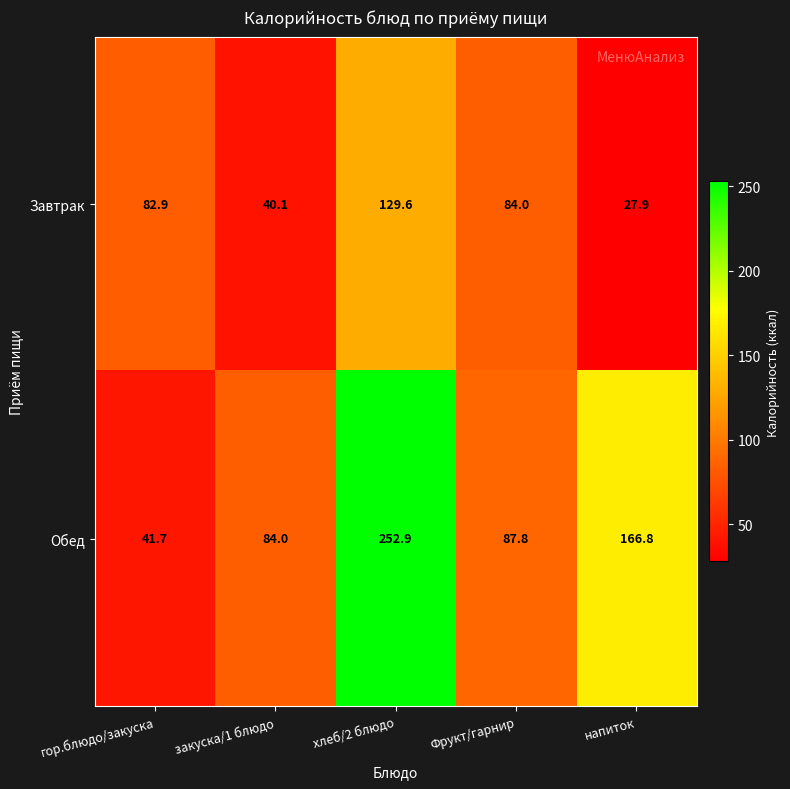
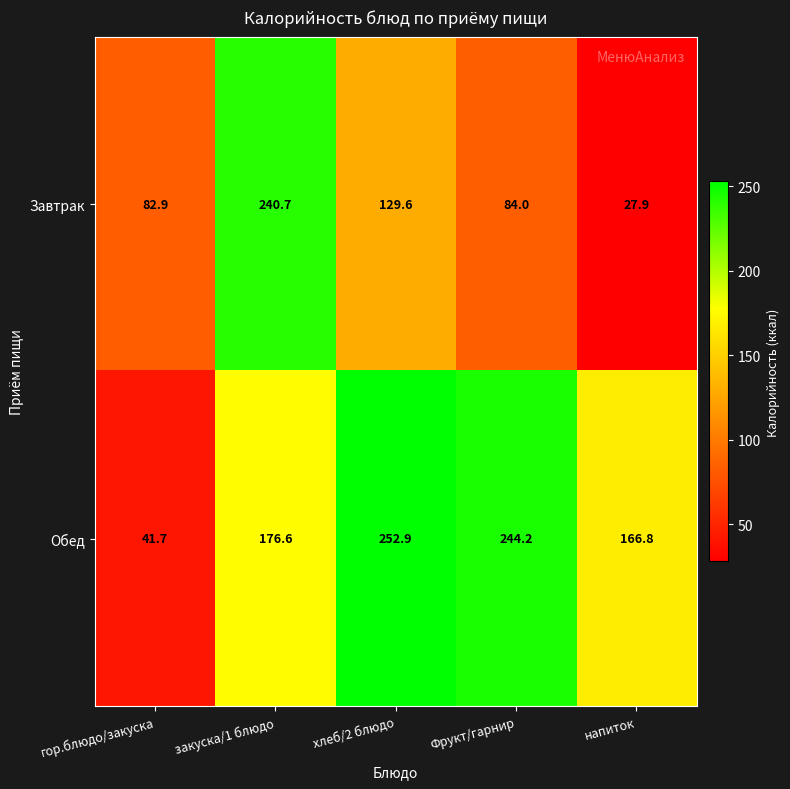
  {
    "Завтрак": {
      "гор.блюдо/закуска": 82.9,
-     "закуска/1 блюдо": 40.1,
+     "закуска/1 блюдо": 240.7,
      "хлеб/2 блюдо": 129.6,
      "Фрукт/гарнир": 84.0
    },
    "Обед": {
      "гор.блюдо/закуска": 41.7,
-     "закуска/1 блюдо": 84.0,
+     "закуска/1 блюдо": 176.6,
      "хлеб/2 блюдо": 252.9,
-     "Фрукт/гарнир": 87.8,
+     "Фрукт/гарнир": 244.2,
      "напиток": 166.8
    }
  }
